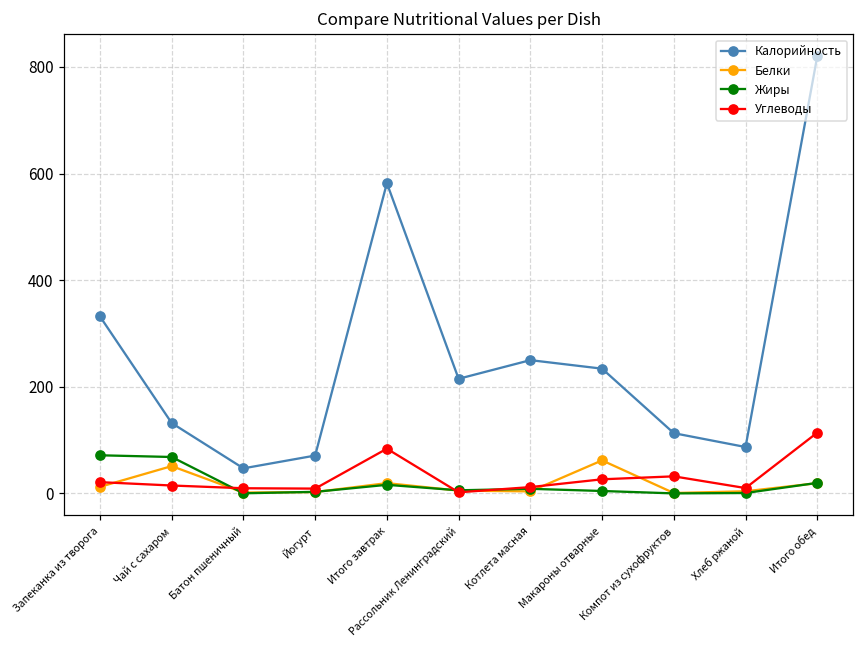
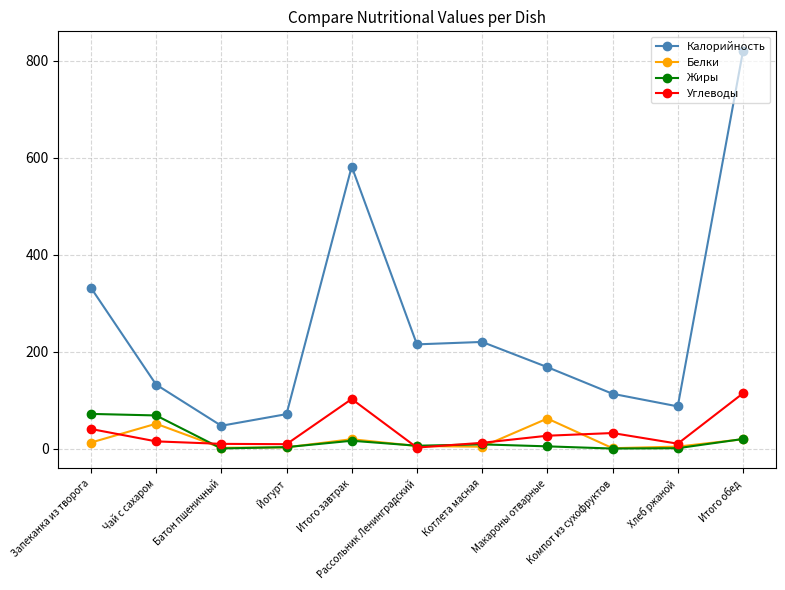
  {
    "Калорийность": {
      "Запеканка из творога": 330,
      "Чай с сахаром": 130,
      "Батон пшеничный": 50,
      "Йогурт": 70,
      "Итого завтрак": 580,
      "Рассольник Ленинградский": 220,
-     "Котлета масная": 250,
-     "Макароны отварные": 230,
+     "Котлета масная": 220,
+     "Макароны отварные": 170,
      "Компот из сухофруктов": 110,
      "Хлеб ржаной": 90
    },
    "Белки": {
      "Запеканка из творога": 10,
      "Чай с сахаром": 50,
      "Макароны отварные": 60
    },
    "Жиры": {
      "Запеканка из творога": 70,
      "Чай с сахаром": 70,
      "Макароны отварные": 0
    },
    "Углеводы": {
-     "Запеканка из творога": 20,
+     "Запеканка из творога": 40,
      "Чай с сахаром": 10,
      "Батон пшеничный": 10,
      "Йогурт": 10,
-     "Итого завтрак": 80,
+     "Итого завтрак": 100,
      "Макароны отварные": 30,
      "Компот из сухофруктов": 30,
      "Хлеб ржаной": 10,
      "Итого обед": 110
    }
  }
